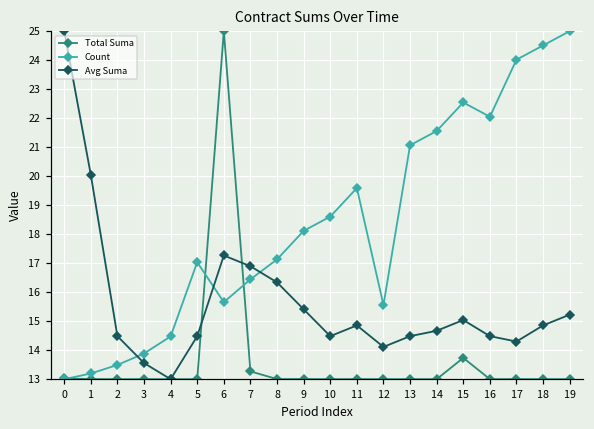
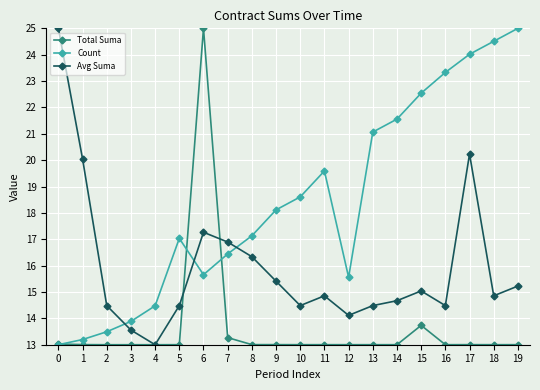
  {
    "Total Suma": {
      "1": 13.0,
      "2": 13.0,
      "3": 13.0,
      "5": 13.0,
      "6": 25.0,
      "7": 13.3,
      "8": 13.0,
      "9": 13.0,
      "10": 13.0,
      "11": 13.0,
      "12": 13.0,
      "13": 13.0,
      "14": 13.0,
      "15": 13.7,
      "16": 13.0,
      "17": 13.0,
      "18": 13.0,
      "19": 13.0
    },
    "Count": {
      "1": 13.2,
      "2": 13.5,
      "3": 13.9,
      "4": 14.5,
      "5": 17.0,
      "6": 15.7,
      "7": 16.4,
      "8": 17.1,
      "9": 18.1,
      "10": 18.6,
      "11": 19.6,
      "12": 15.6,
      "13": 21.1,
      "14": 21.6,
      "15": 22.5,
-     "16": 22.0,
+     "16": 23.3,
      "17": 24.0,
      "18": 24.5,
      "19": 25.0
    },
    "Avg Suma": {
      "0": 25.0,
      "1": 20.0,
      "2": 14.5,
      "3": 13.6,
      "5": 14.5,
      "6": 17.3,
      "7": 16.9,
      "8": 16.3,
      "9": 15.4,
      "10": 14.5,
      "11": 14.9,
      "12": 14.1,
      "13": 14.5,
      "14": 14.7,
      "15": 15.0,
      "16": 14.5,
-     "17": 14.3,
+     "17": 20.2,
      "18": 14.9,
      "19": 15.2
    }
  }
